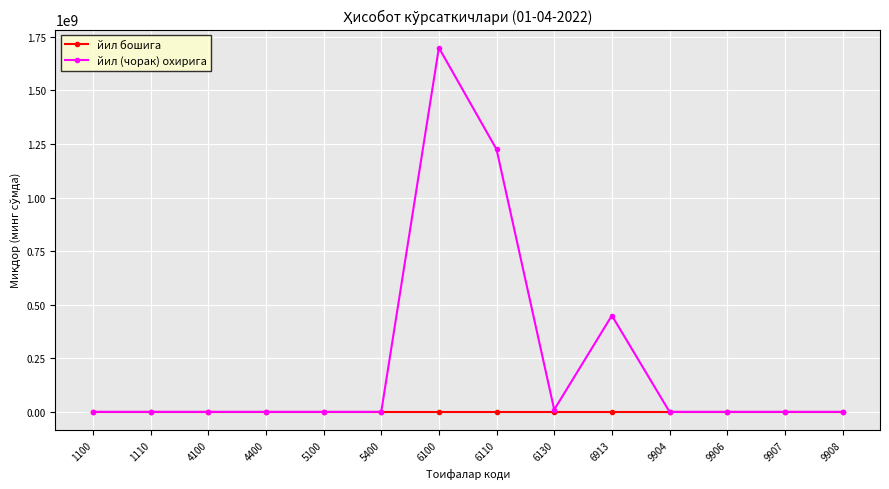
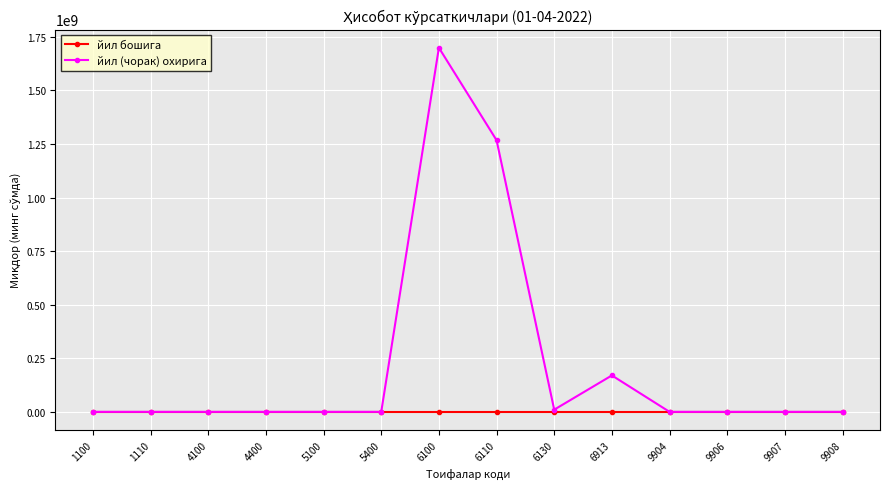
  {
    "йил бошига": {
      "6100": 0,
      "6110": 0,
      "6913": 0
    },
    "йил (чорак) охирига": {
      "6100": 1700000000,
-     "6110": 1220000000,
-     "6913": 450000000
+     "6110": 1270000000,
+     "6913": 170000000
    }
  }
